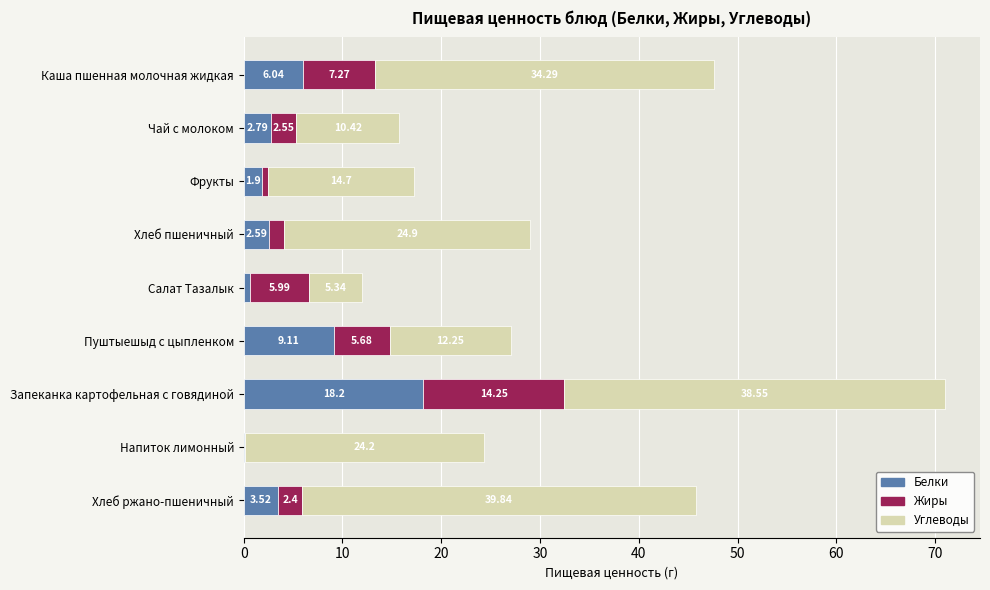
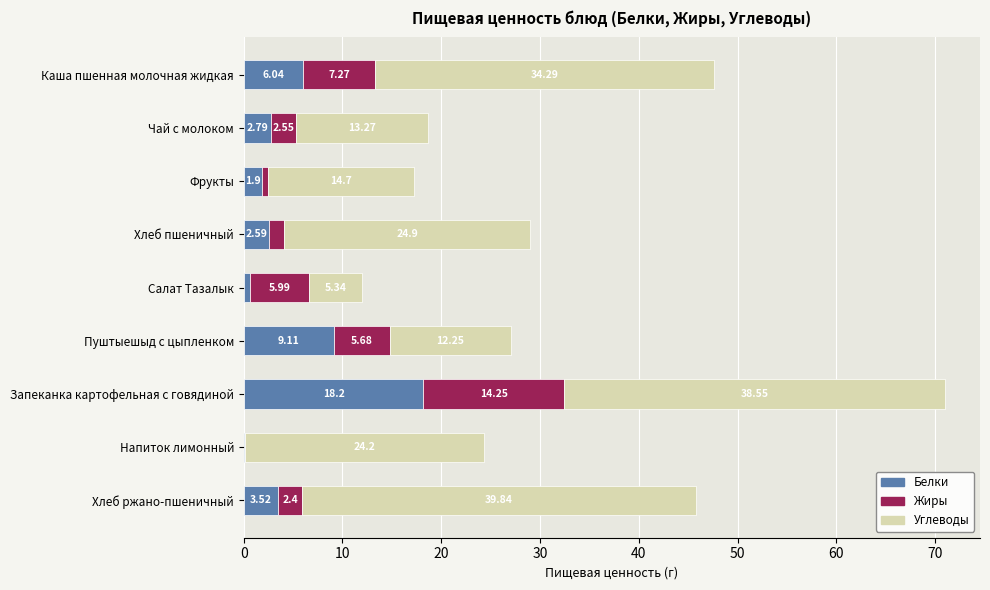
  {
    "Белки": {
      "Каша пшенная молочная жидкая": 6.04,
      "Чай с молоком": 2.79,
      "Фрукты": 1.9,
      "Хлеб пшеничный": 2.59,
      "Пуштыешыд с цыпленком": 9.11,
      "Запеканка картофельная с говядиной": 18.2,
      "Хлеб ржано-пшеничный": 3.52
    },
    "Жиры": {
      "Каша пшенная молочная жидкая": 7.27,
      "Чай с молоком": 2.55,
      "Салат Тазалык": 5.99,
      "Пуштыешыд с цыпленком": 5.68,
      "Запеканка картофельная с говядиной": 14.25,
      "Хлеб ржано-пшеничный": 2.4
    },
    "Углеводы": {
      "Каша пшенная молочная жидкая": 34.29,
-     "Чай с молоком": 10.42,
+     "Чай с молоком": 13.27,
      "Фрукты": 14.7,
      "Хлеб пшеничный": 24.9,
      "Салат Тазалык": 5.34,
      "Пуштыешыд с цыпленком": 12.25,
      "Запеканка картофельная с говядиной": 38.55,
      "Напиток лимонный": 24.2,
      "Хлеб ржано-пшеничный": 39.84
    }
  }
